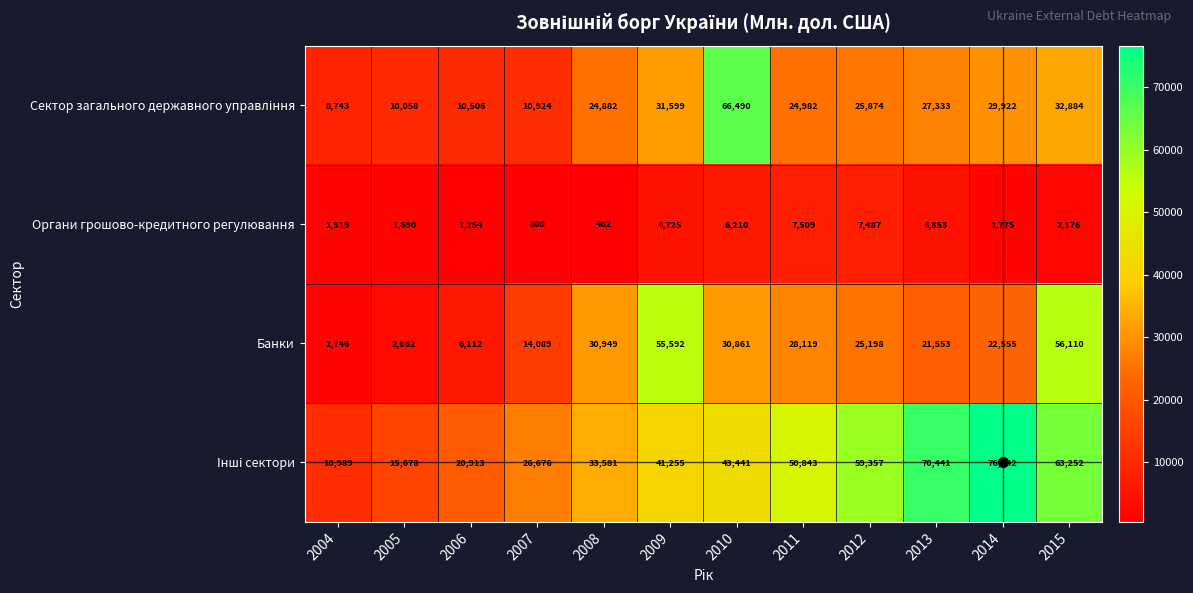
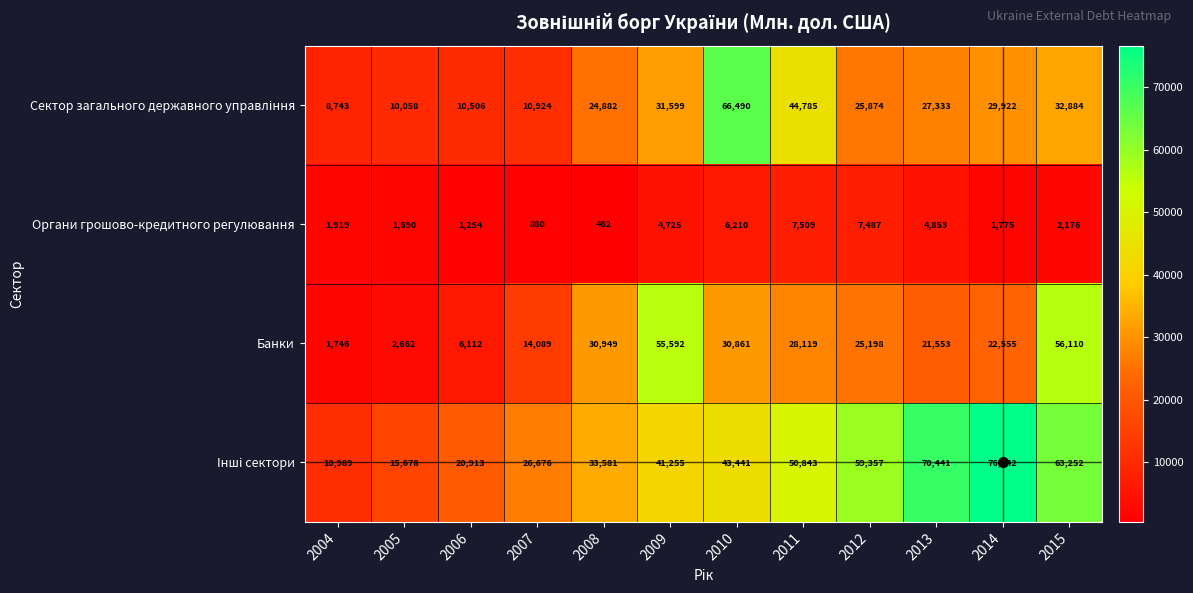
  {
    "Сектор загального державного управління": {
      "2004": "8,743",
      "2005": "10,058",
      "2006": "10,506",
      "2007": "10,924",
      "2008": "24,882",
      "2009": "31,599",
      "2010": "66,490",
-     "2011": "24,982",
+     "2011": "44,785",
      "2012": "25,874",
      "2013": "27,333",
      "2014": "29,922",
      "2015": "32,884"
    },
    "Органи грошово-кредитного регулювання": {
      "2004": "1,919",
      "2005": "1,690",
      "2006": "1,254",
      "2007": "880",
      "2008": "462",
      "2009": "4,725",
      "2010": "6,210",
      "2011": "7,509",
      "2012": "7,487",
      "2013": "4,853",
      "2014": "1,775",
      "2015": "2,176"
    },
    "Банки": {
      "2004": "1,746",
      "2005": "2,662",
      "2006": "6,112",
      "2007": "14,089",
      "2008": "30,949",
      "2009": "55,592",
      "2010": "30,861",
      "2011": "28,119",
      "2012": "25,198",
      "2013": "21,553",
      "2014": "22,555",
      "2015": "56,110"
    },
    "Інші сектори": {
      "2004": "10,989",
      "2005": "15,678",
      "2006": "20,913",
      "2007": "26,676",
      "2008": "33,581",
      "2009": "41,255",
      "2010": "43,441",
      "2011": "50,843",
      "2012": "59,357",
      "2013": "70,441",
      "2015": "63,252"
    }
  }
